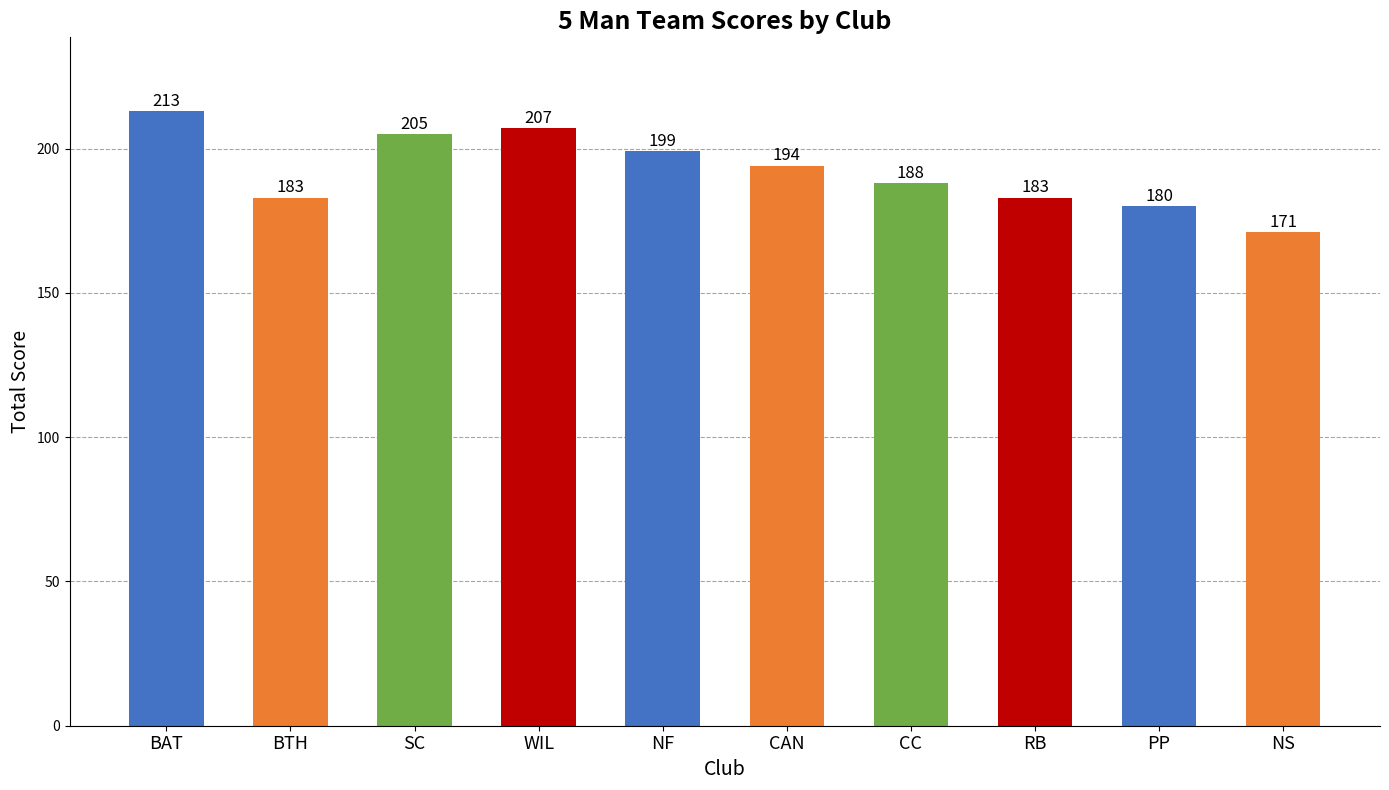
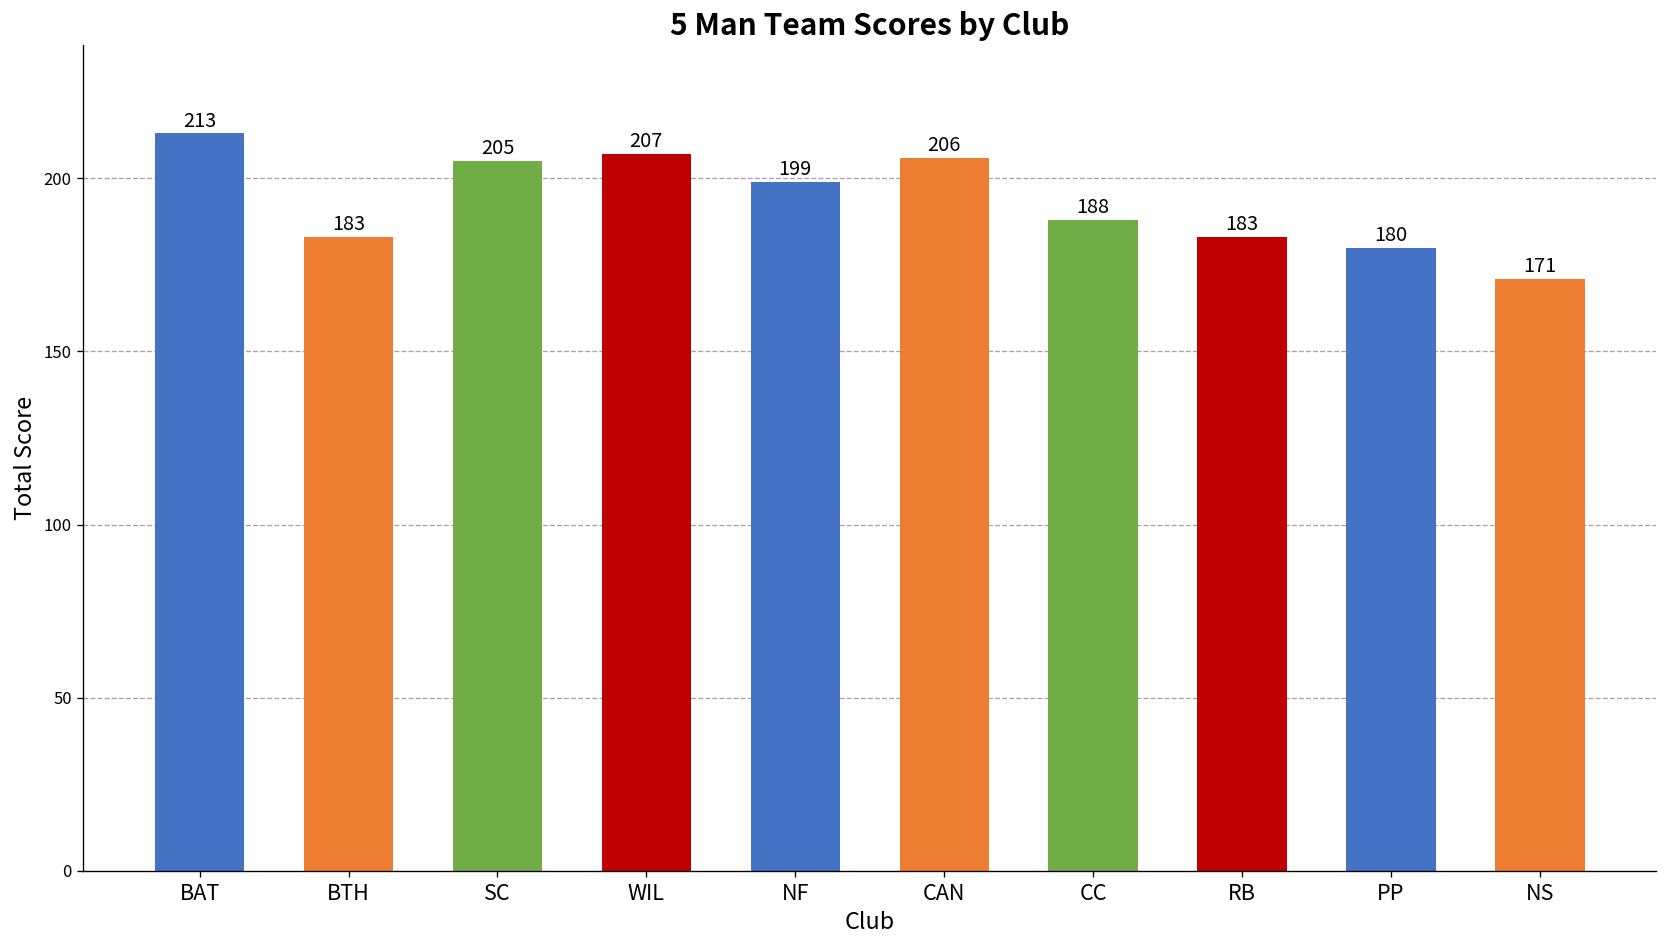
  {
    "BAT": 213,
    "BTH": 183,
    "SC": 205,
    "WIL": 207,
    "NF": 199,
-   "CAN": 194,
+   "CAN": 206,
    "CC": 188,
    "RB": 183,
    "PP": 180,
    "NS": 171
  }
